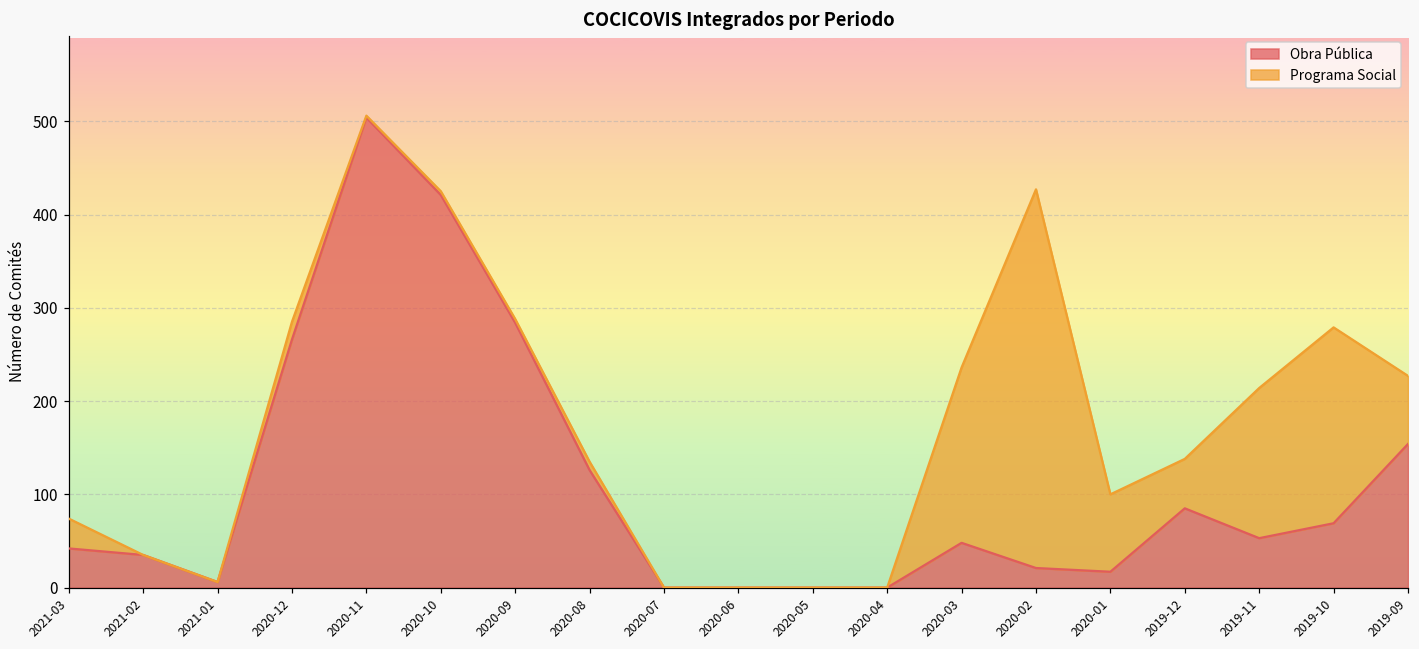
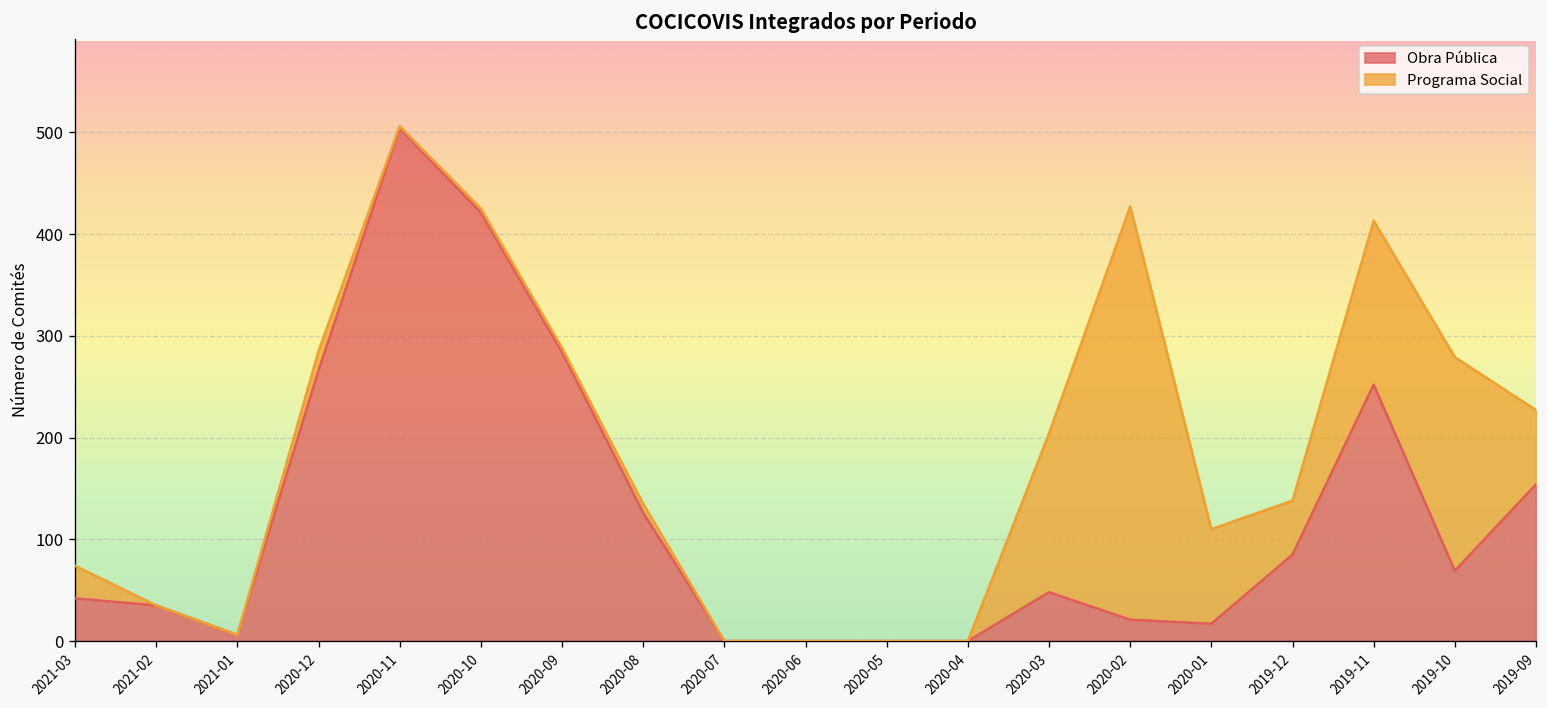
  {
    "Obra Pública": {
      "2021-03": 40,
      "2020-12": 270,
      "2020-10": 420,
      "2020-09": 280,
      "2020-08": 130,
      "2020-03": 50,
      "2020-02": 20,
      "2020-01": 20,
      "2019-12": 90,
-     "2019-11": 50,
+     "2019-11": 250,
      "2019-10": 70,
      "2019-09": 150
    },
    "Programa Social": {
      "2021-03": 30,
      "2020-12": 20,
      "2020-10": 0,
      "2020-09": 0,
      "2020-08": 10,
-     "2020-03": 190,
+     "2020-03": 160,
      "2020-02": 410,
-     "2020-01": 80,
+     "2020-01": 90,
      "2019-12": 50,
      "2019-11": 160,
      "2019-10": 210,
      "2019-09": 70
    }
  }
